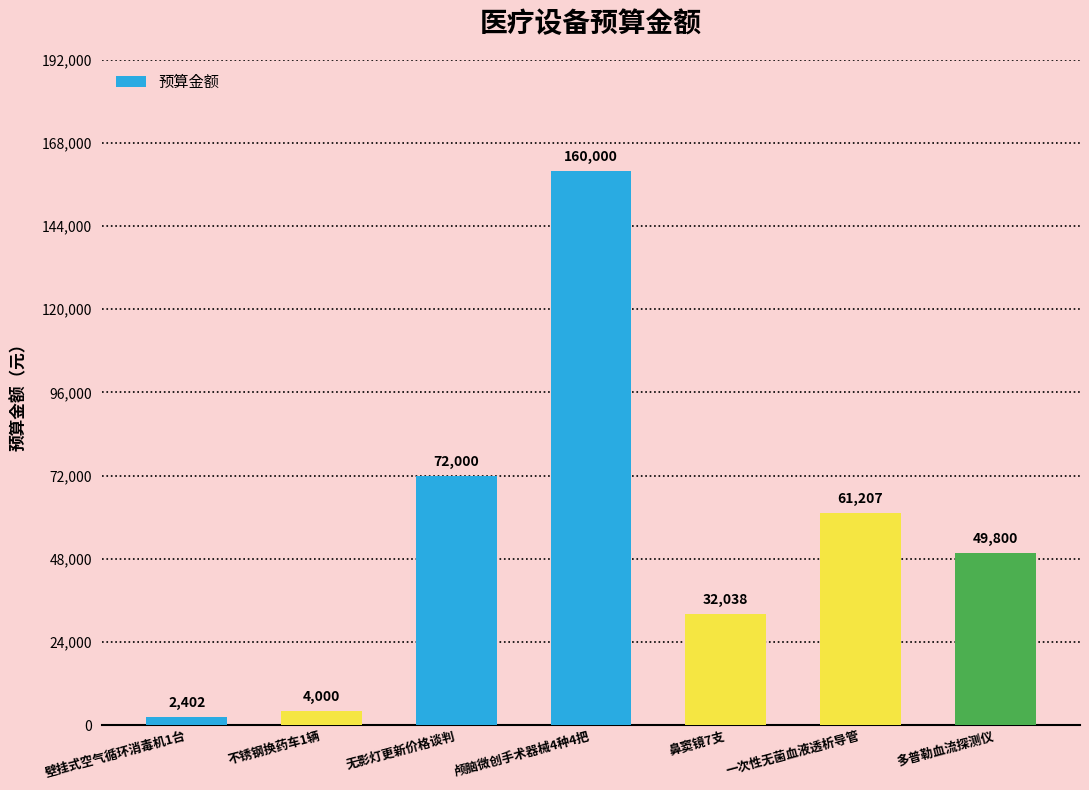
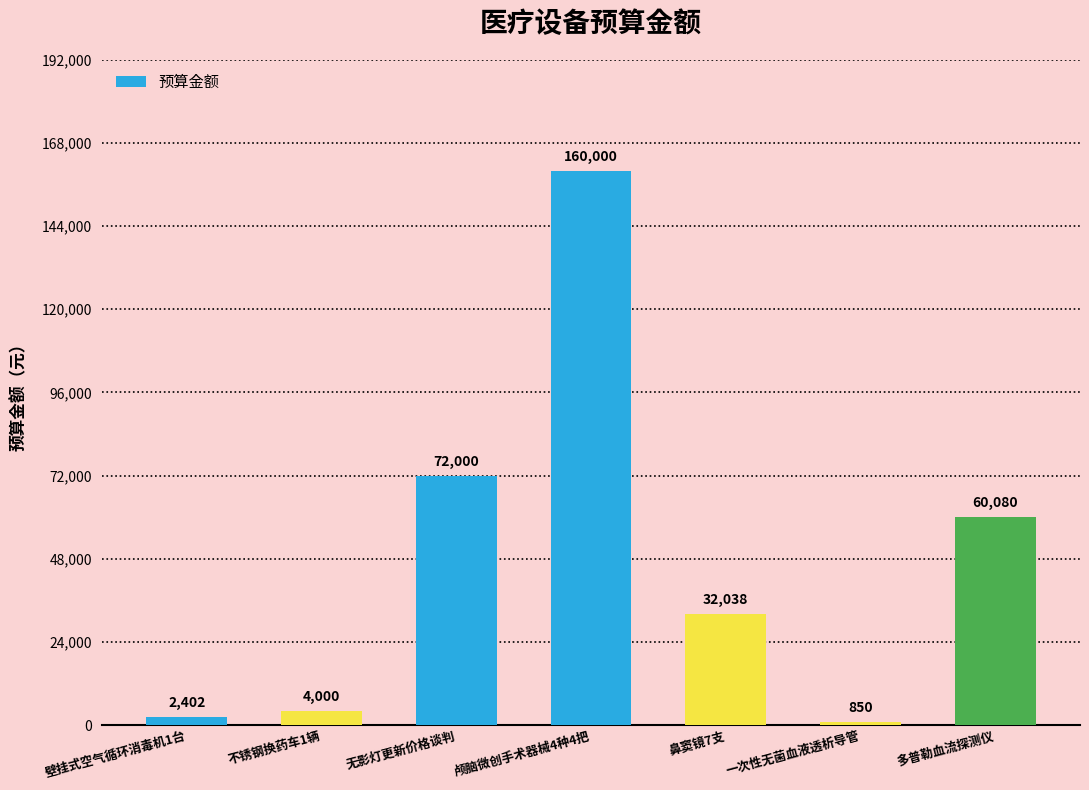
  {
    "壁挂式空气循环消毒机1台": "2,402",
    "不锈钢换药车1辆": "4,000",
    "无影灯更新价格谈判": "72,000",
    "颅脑微创手术器械4种4把": "160,000",
    "鼻窦镜7支": "32,038",
-   "一次性无菌血液透析导管": "61,207",
-   "多普勒血流探测仪": "49,800"
+   "一次性无菌血液透析导管": "850",
+   "多普勒血流探测仪": "60,080"
  }
